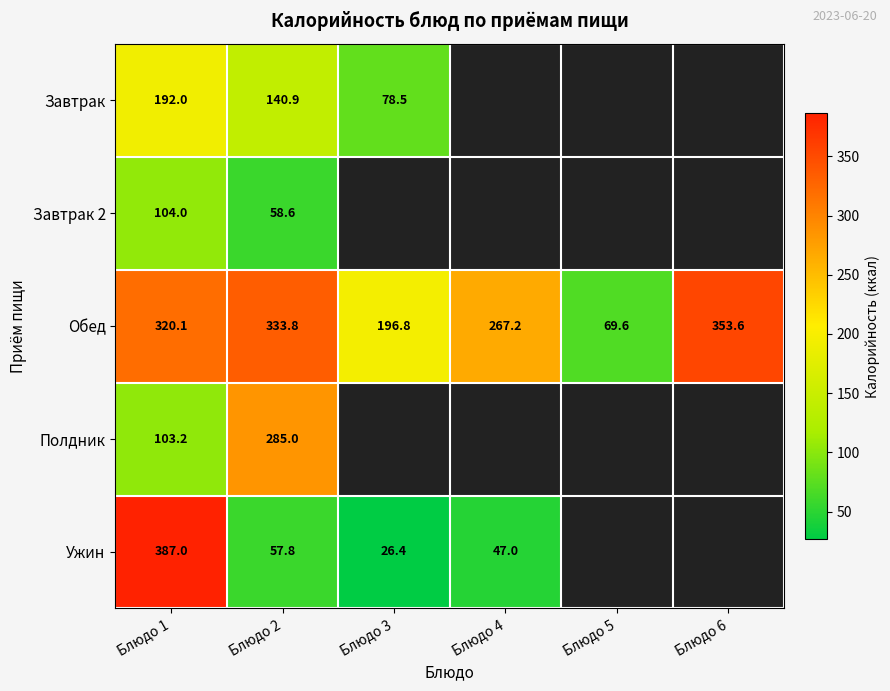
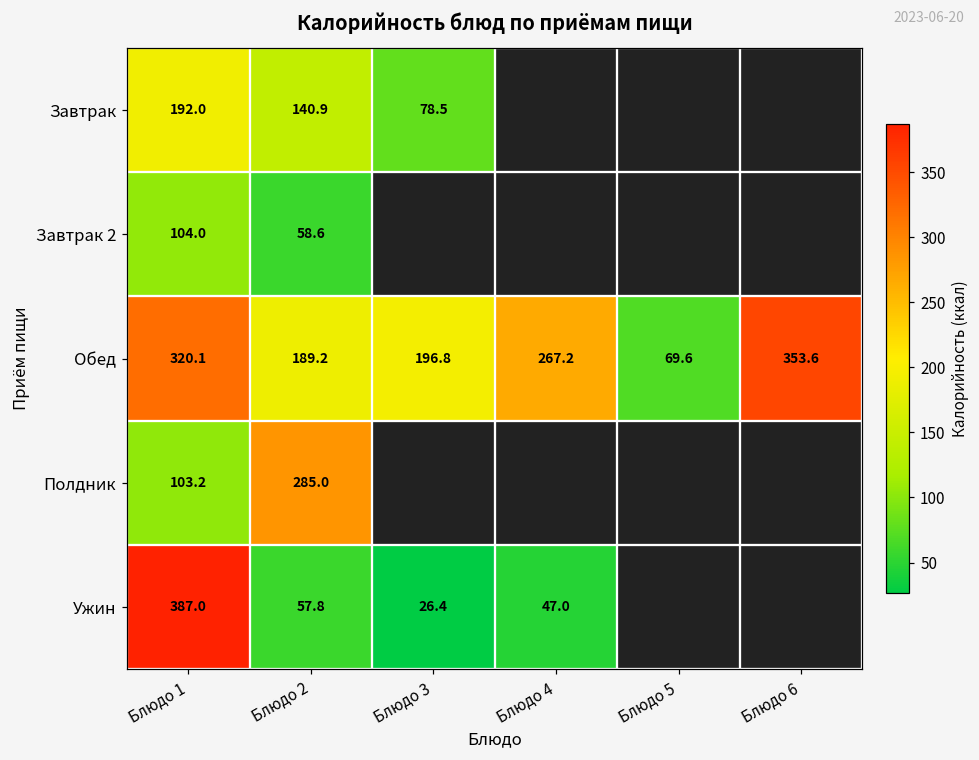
  {
    "Завтрак": {
      "Блюдо 1": 192.0,
      "Блюдо 2": 140.9,
      "Блюдо 3": 78.5
    },
    "Завтрак 2": {
      "Блюдо 1": 104.0,
      "Блюдо 2": 58.6
    },
    "Обед": {
      "Блюдо 1": 320.1,
-     "Блюдо 2": 333.8,
+     "Блюдо 2": 189.2,
      "Блюдо 3": 196.8,
      "Блюдо 4": 267.2,
      "Блюдо 5": 69.6,
      "Блюдо 6": 353.6
    },
    "Полдник": {
      "Блюдо 1": 103.2,
      "Блюдо 2": 285.0
    },
    "Ужин": {
      "Блюдо 1": 387.0,
      "Блюдо 2": 57.8,
      "Блюдо 3": 26.4,
      "Блюдо 4": 47.0
    }
  }
